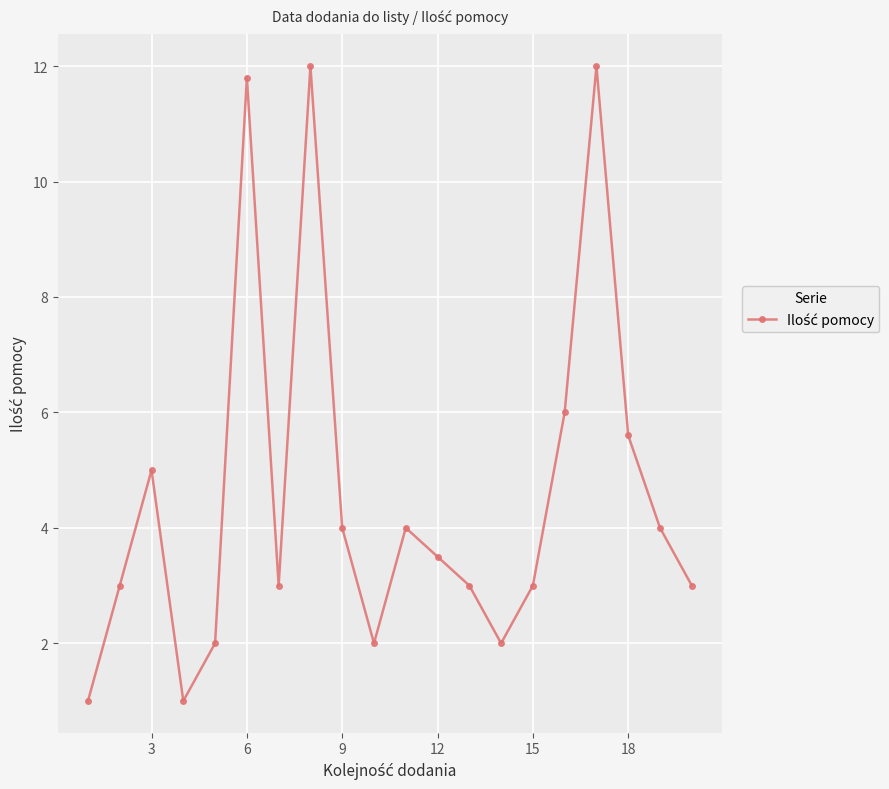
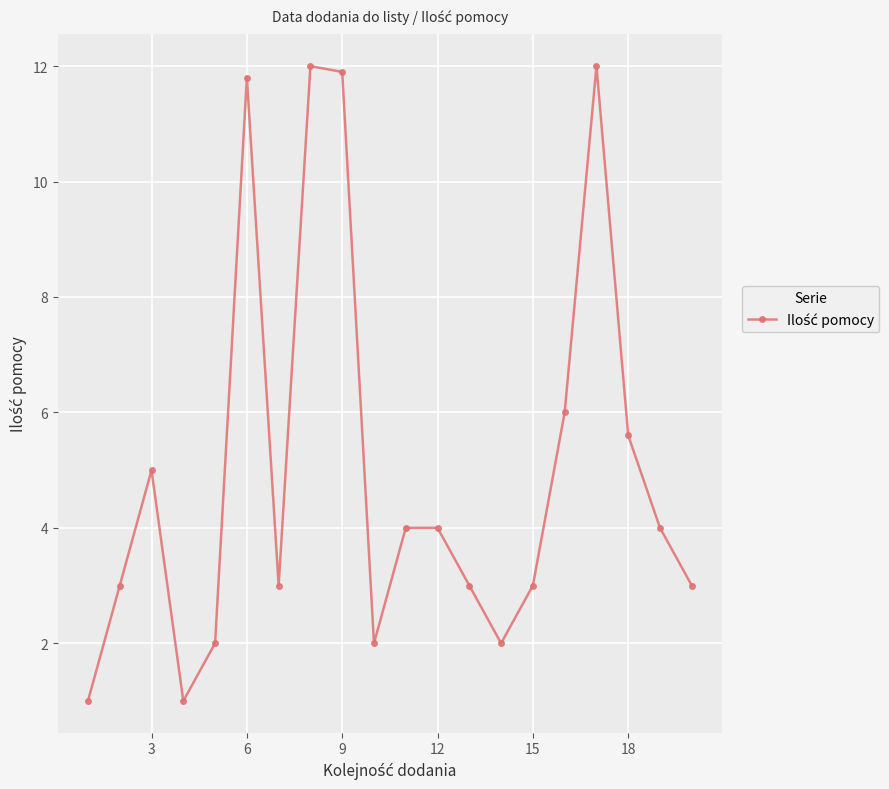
  {
    "3": 5.0,
    "6": 11.8,
-   "9": 4.0,
-   "12": 3.5,
+   "9": 11.9,
+   "12": 4.0,
    "15": 3.0,
    "18": 5.6
  }
